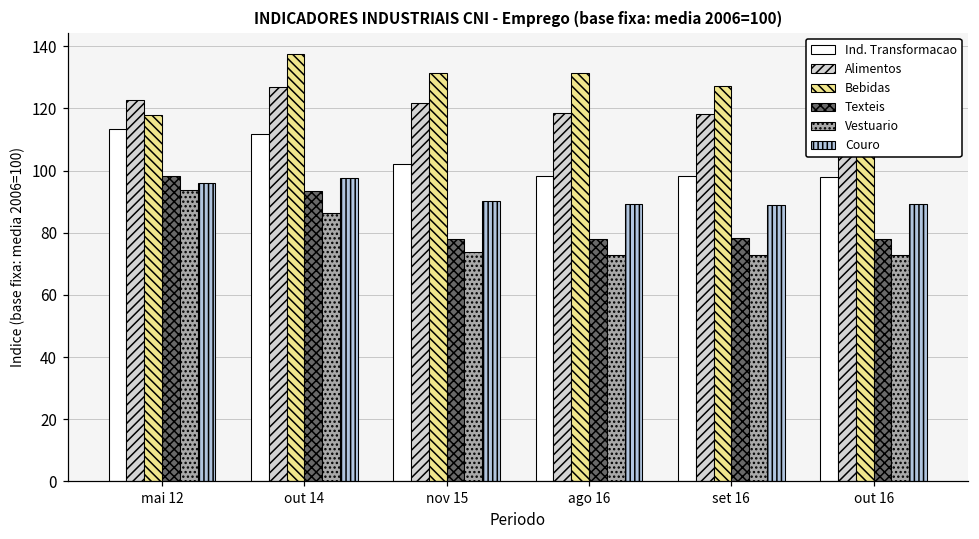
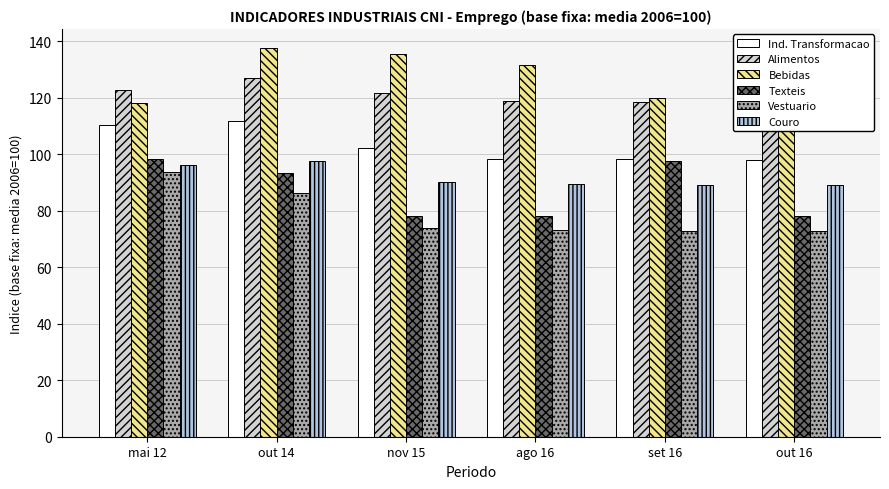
  {
    "Ind. Transformacao": {
-     "mai 12": 114,
+     "mai 12": 110,
      "out 14": 112,
      "nov 15": 102,
      "ago 16": 98,
      "set 16": 98,
      "out 16": 98
    },
    "Bebidas": {
      "mai 12": 118,
      "out 14": 137,
-     "nov 15": 132,
+     "nov 15": 135,
      "ago 16": 131,
-     "set 16": 127
+     "set 16": 120
    },
    "Texteis": {
      "mai 12": 98,
      "out 14": 93,
      "nov 15": 78,
      "ago 16": 78,
-     "set 16": 78,
+     "set 16": 98,
      "out 16": 78
    }
  }
